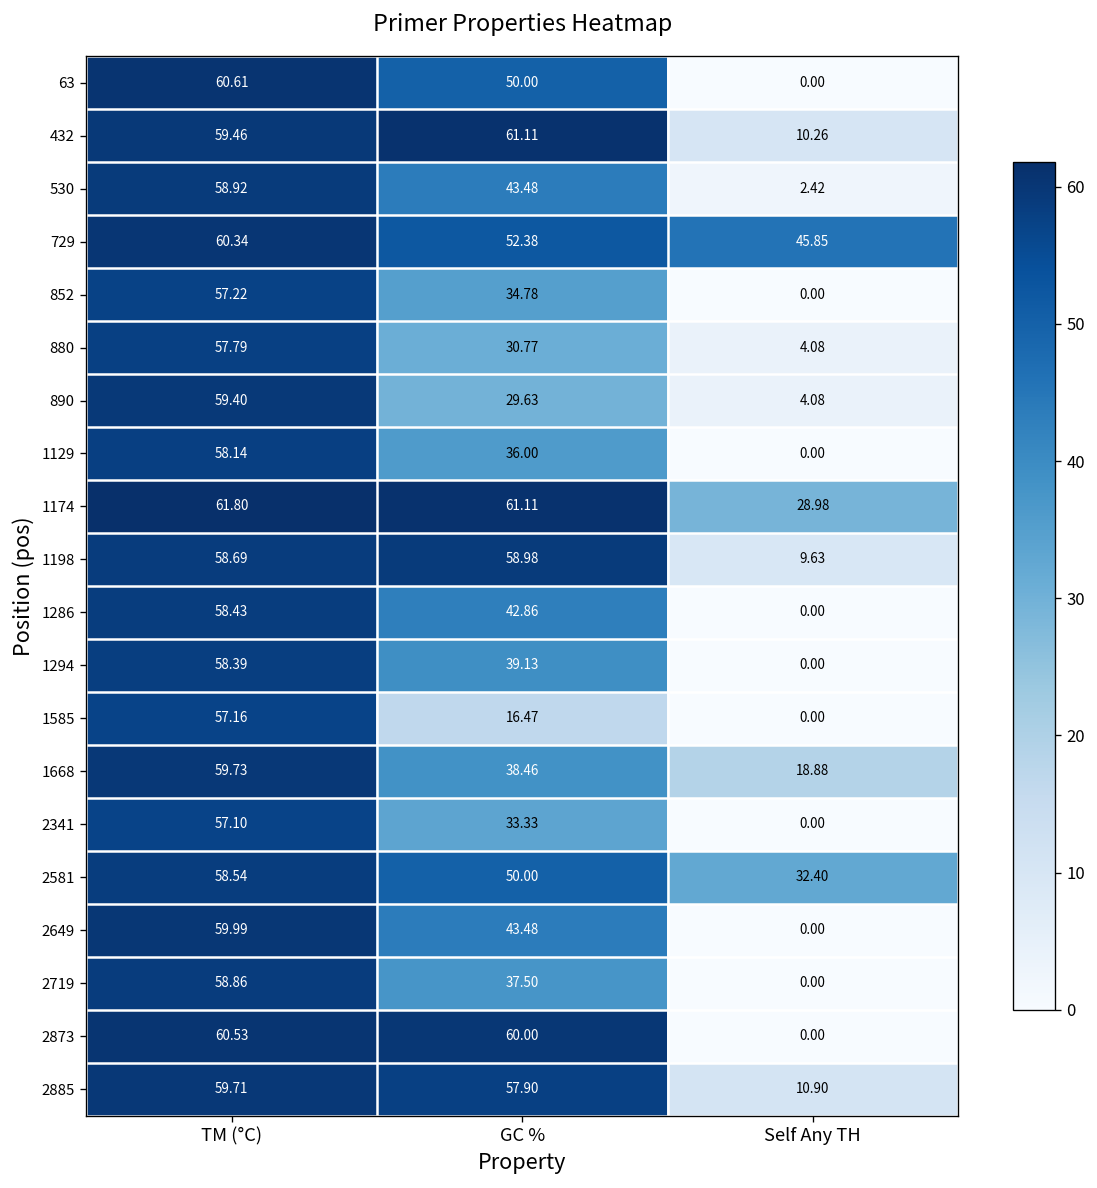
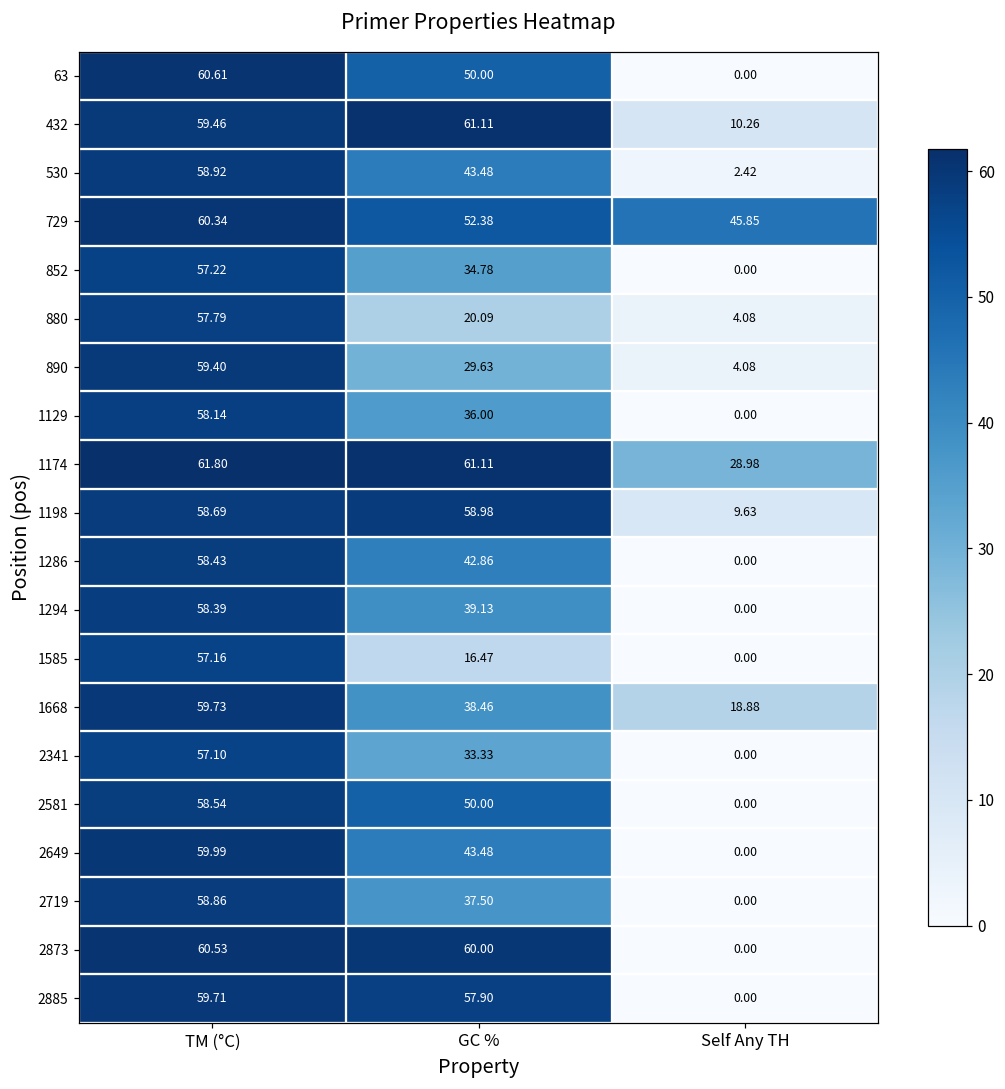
  {
    "63": {
      "TM (°C)": 60.61,
      "GC %": 50.00,
      "Self Any TH": 0.00
    },
    "432": {
      "TM (°C)": 59.46,
      "GC %": 61.11,
      "Self Any TH": 10.26
    },
    "530": {
      "TM (°C)": 58.92,
      "GC %": 43.48,
      "Self Any TH": 2.42
    },
    "729": {
      "TM (°C)": 60.34,
      "GC %": 52.38,
      "Self Any TH": 45.85
    },
    "852": {
      "TM (°C)": 57.22,
      "GC %": 34.78,
      "Self Any TH": 0.00
    },
    "880": {
      "TM (°C)": 57.79,
-     "GC %": 30.77,
+     "GC %": 20.09,
      "Self Any TH": 4.08
    },
    "890": {
      "TM (°C)": 59.40,
      "GC %": 29.63,
      "Self Any TH": 4.08
    },
    "1129": {
      "TM (°C)": 58.14,
      "GC %": 36.00,
      "Self Any TH": 0.00
    },
    "1174": {
      "TM (°C)": 61.80,
      "GC %": 61.11,
      "Self Any TH": 28.98
    },
    "1198": {
      "TM (°C)": 58.69,
      "GC %": 58.98,
      "Self Any TH": 9.63
    },
    "1286": {
      "TM (°C)": 58.43,
      "GC %": 42.86,
      "Self Any TH": 0.00
    },
    "1294": {
      "TM (°C)": 58.39,
      "GC %": 39.13,
      "Self Any TH": 0.00
    },
    "1585": {
      "TM (°C)": 57.16,
      "GC %": 16.47,
      "Self Any TH": 0.00
    },
    "1668": {
      "TM (°C)": 59.73,
      "GC %": 38.46,
      "Self Any TH": 18.88
    },
    "2341": {
      "TM (°C)": 57.10,
      "GC %": 33.33,
      "Self Any TH": 0.00
    },
    "2581": {
      "TM (°C)": 58.54,
      "GC %": 50.00,
-     "Self Any TH": 32.40
+     "Self Any TH": 0.00
    },
    "2649": {
      "TM (°C)": 59.99,
      "GC %": 43.48,
      "Self Any TH": 0.00
    },
    "2719": {
      "TM (°C)": 58.86,
      "GC %": 37.50,
      "Self Any TH": 0.00
    },
    "2873": {
      "TM (°C)": 60.53,
      "GC %": 60.00,
      "Self Any TH": 0.00
    },
    "2885": {
      "TM (°C)": 59.71,
      "GC %": 57.90,
-     "Self Any TH": 10.90
+     "Self Any TH": 0.00
    }
  }
